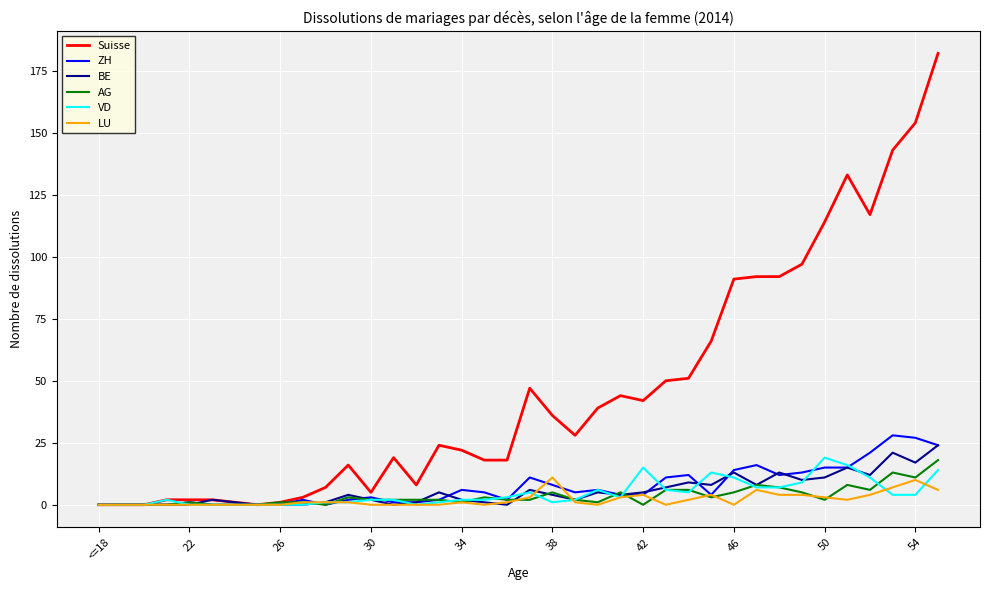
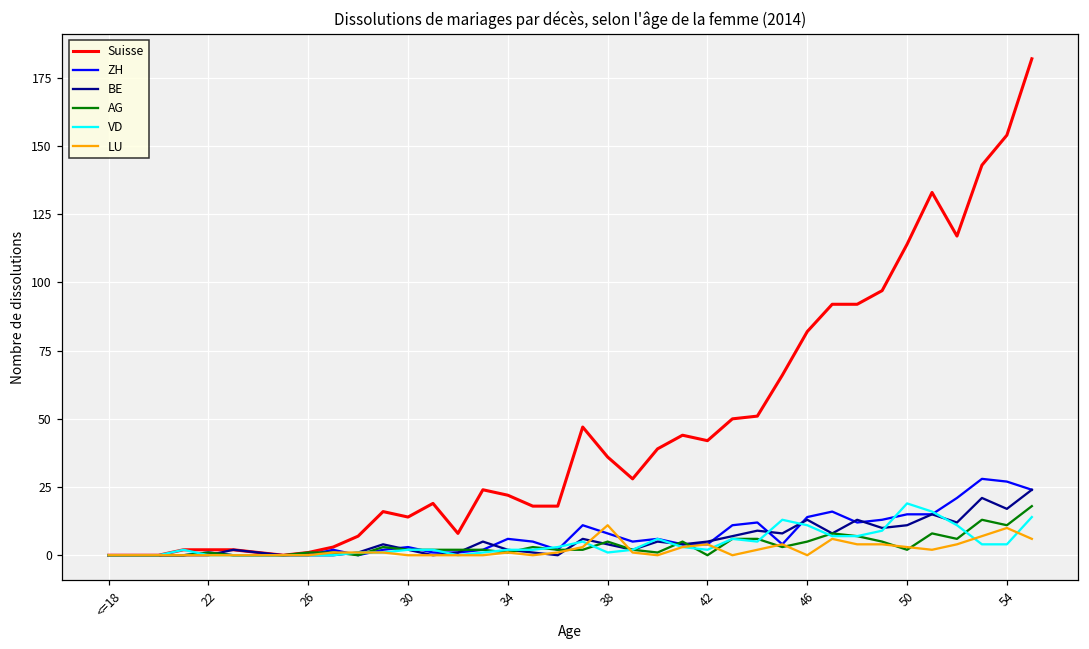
  {
    "Suisse": {
-     "30": 5,
+     "30": 14,
      "34": 22,
      "38": 36,
      "42": 42,
-     "46": 91,
+     "46": 82,
      "50": 114,
      "54": 154
    },
    "ZH": {
      "34": 6,
      "38": 8,
      "50": 15,
      "54": 27
    },
    "BE": {
      "50": 11,
      "54": 17
    },
    "AG": {
      "42": 0,
      "46": 5
    },
    "VD": {
      "38": 1,
-     "42": 15,
+     "42": 2,
      "46": 11,
      "50": 19,
      "54": 4
    },
    "LU": {
      "30": 0,
      "38": 11,
      "46": 0
    }
  }
